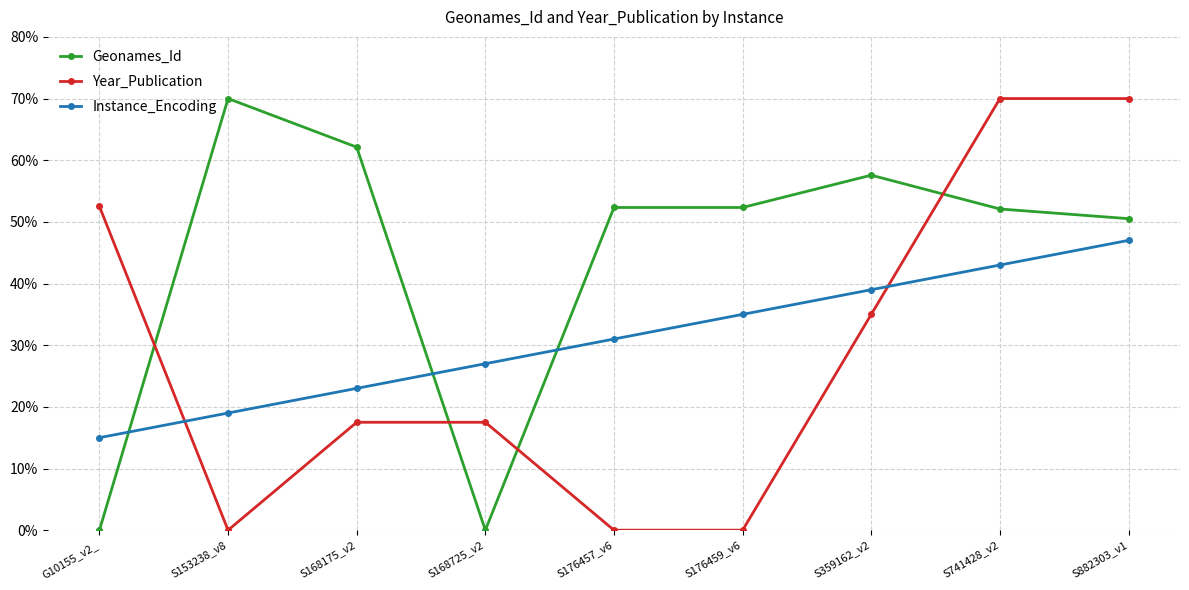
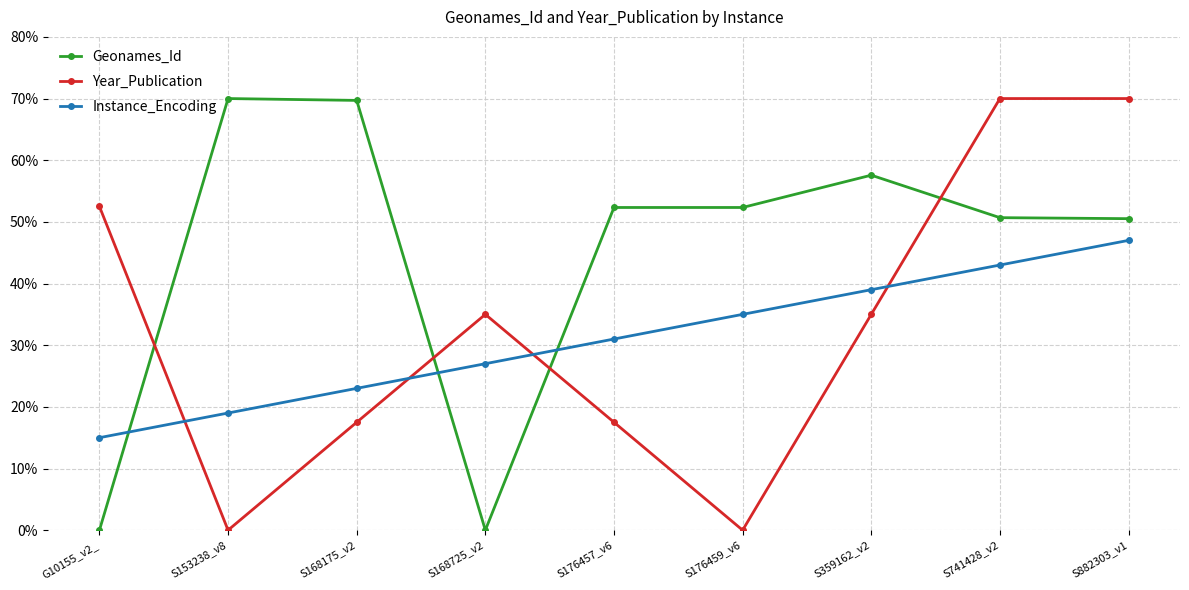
  {
    "Geonames_Id": {
      "G10155_v2_": "0%",
      "S153238_v8": "70%",
-     "S168175_v2": "62%",
+     "S168175_v2": "70%",
      "S168725_v2": "0%",
      "S176457_v6": "52%",
      "S176459_v6": "52%",
      "S359162_v2": "58%",
-     "S741428_v2": "52%",
+     "S741428_v2": "51%",
      "S882303_v1": "51%"
    },
    "Year_Publication": {
      "G10155_v2_": "53%",
      "S153238_v8": "0%",
      "S168175_v2": "18%",
-     "S168725_v2": "18%",
-     "S176457_v6": "0%",
+     "S168725_v2": "35%",
+     "S176457_v6": "18%",
      "S176459_v6": "0%",
      "S359162_v2": "35%",
      "S741428_v2": "70%",
      "S882303_v1": "70%"
    },
    "Instance_Encoding": {
      "G10155_v2_": "15%",
      "S153238_v8": "19%",
      "S168175_v2": "23%",
      "S168725_v2": "27%",
      "S176457_v6": "31%",
      "S176459_v6": "35%",
      "S359162_v2": "39%",
      "S741428_v2": "43%",
      "S882303_v1": "47%"
    }
  }
